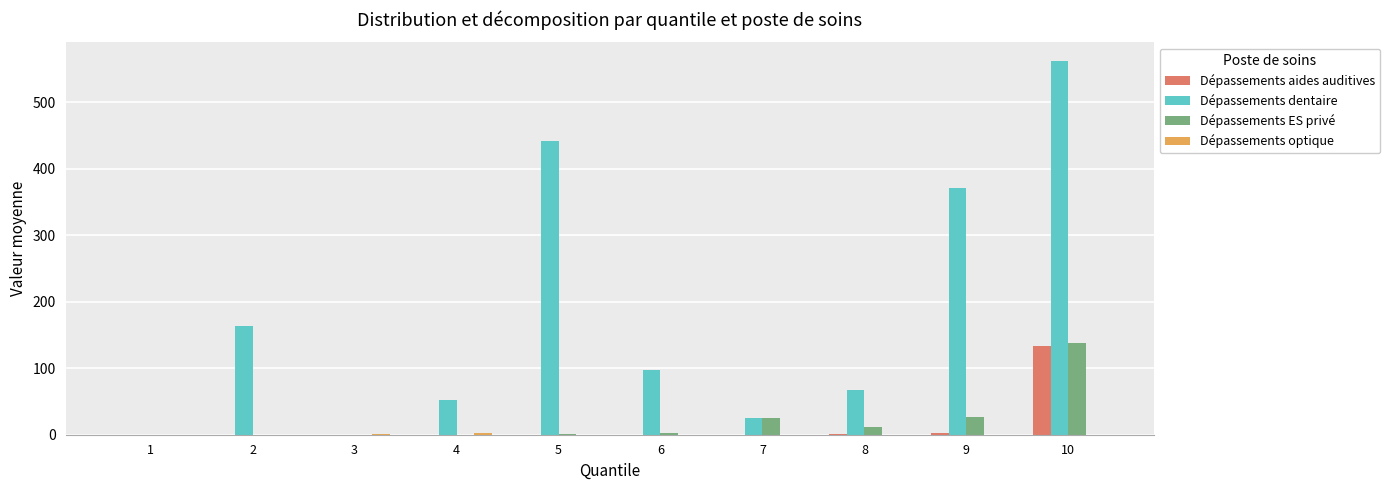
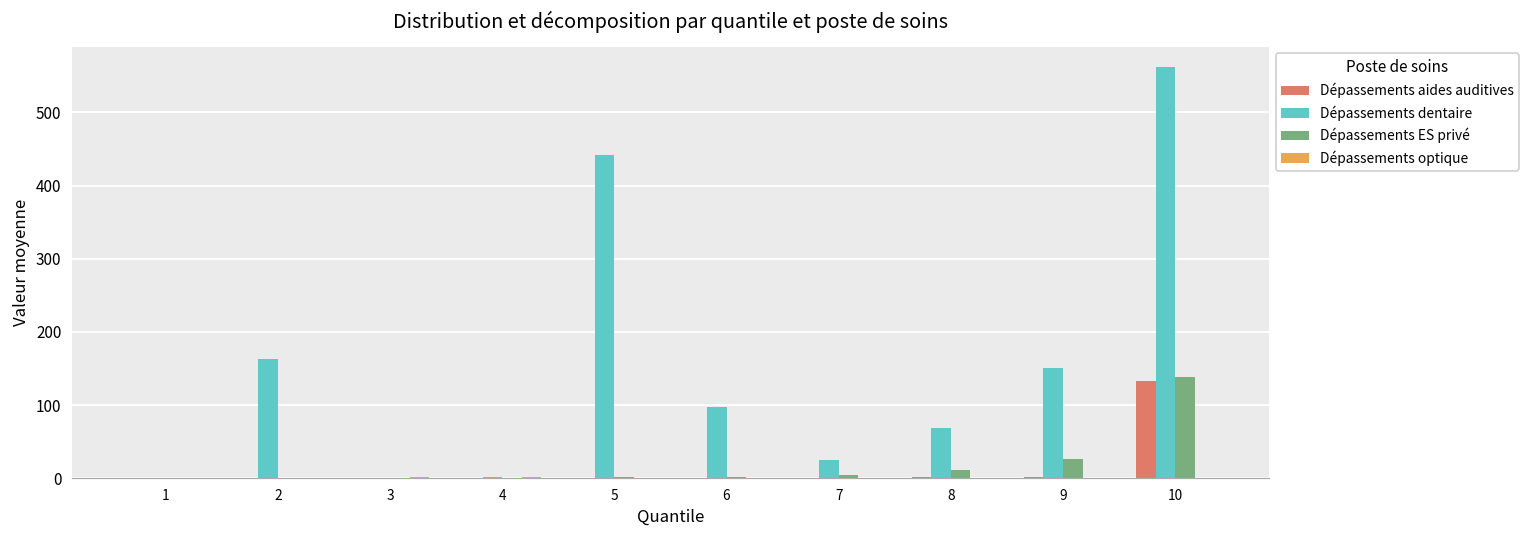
  {
    "Dépassements dentaire": {
      "1": 0,
      "2": 160,
      "3": 0,
-     "4": 50,
+     "4": 0,
      "5": 440,
      "6": 100,
      "7": 30,
      "8": 70,
-     "9": 370,
+     "9": 150,
      "10": 560
    },
    "Dépassements ES privé": {
      "1": 0,
      "2": 0,
      "3": 0,
      "4": 0,
-     "7": 30,
+     "7": 10,
      "8": 10,
      "9": 30,
      "10": 140
    }
  }
